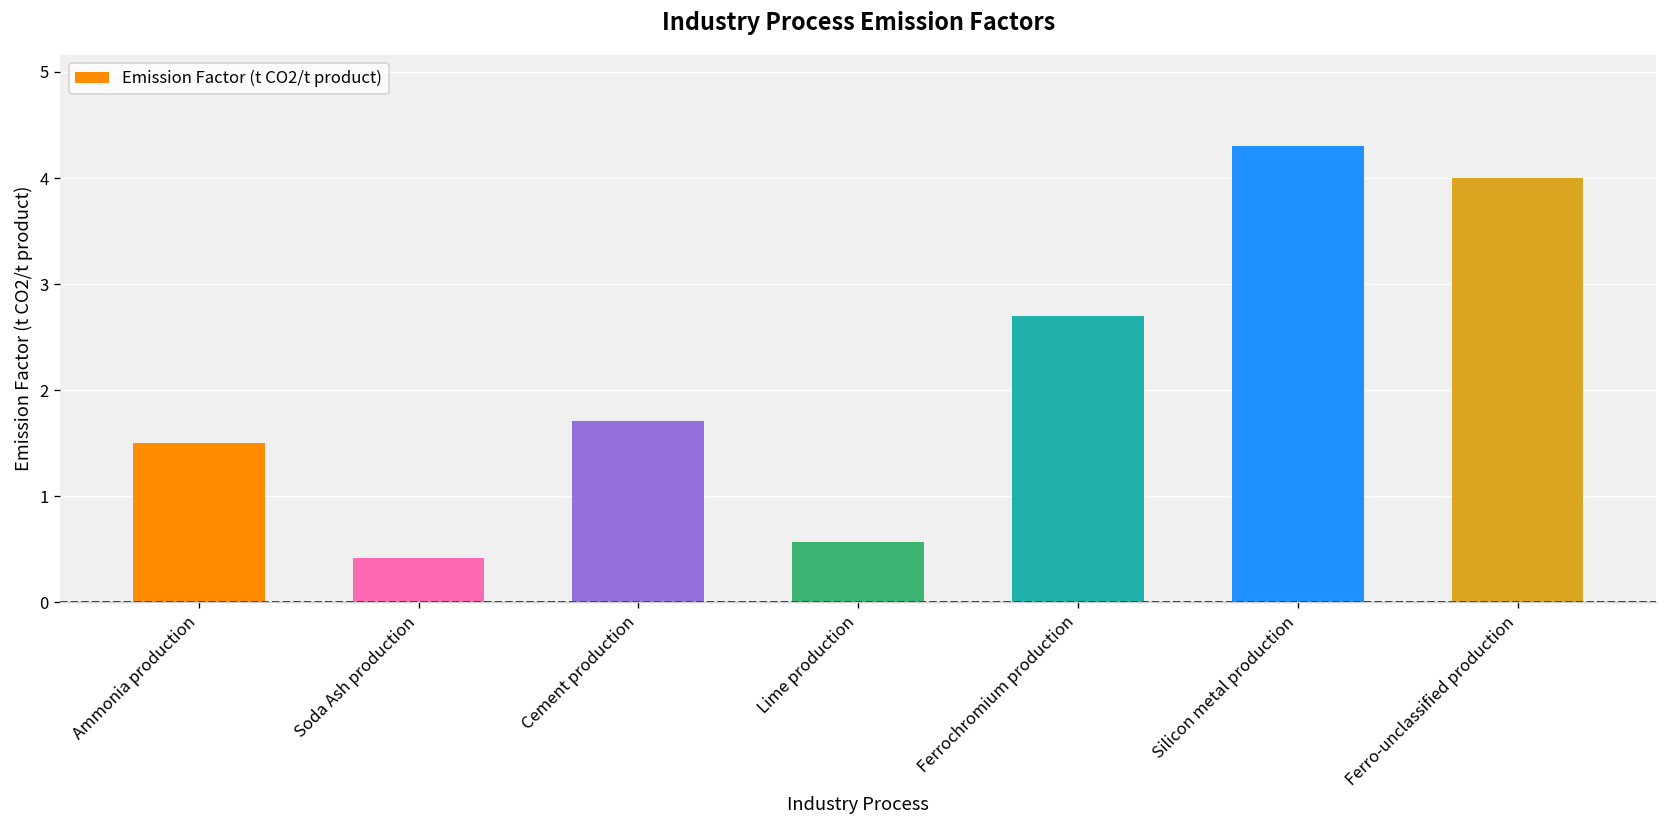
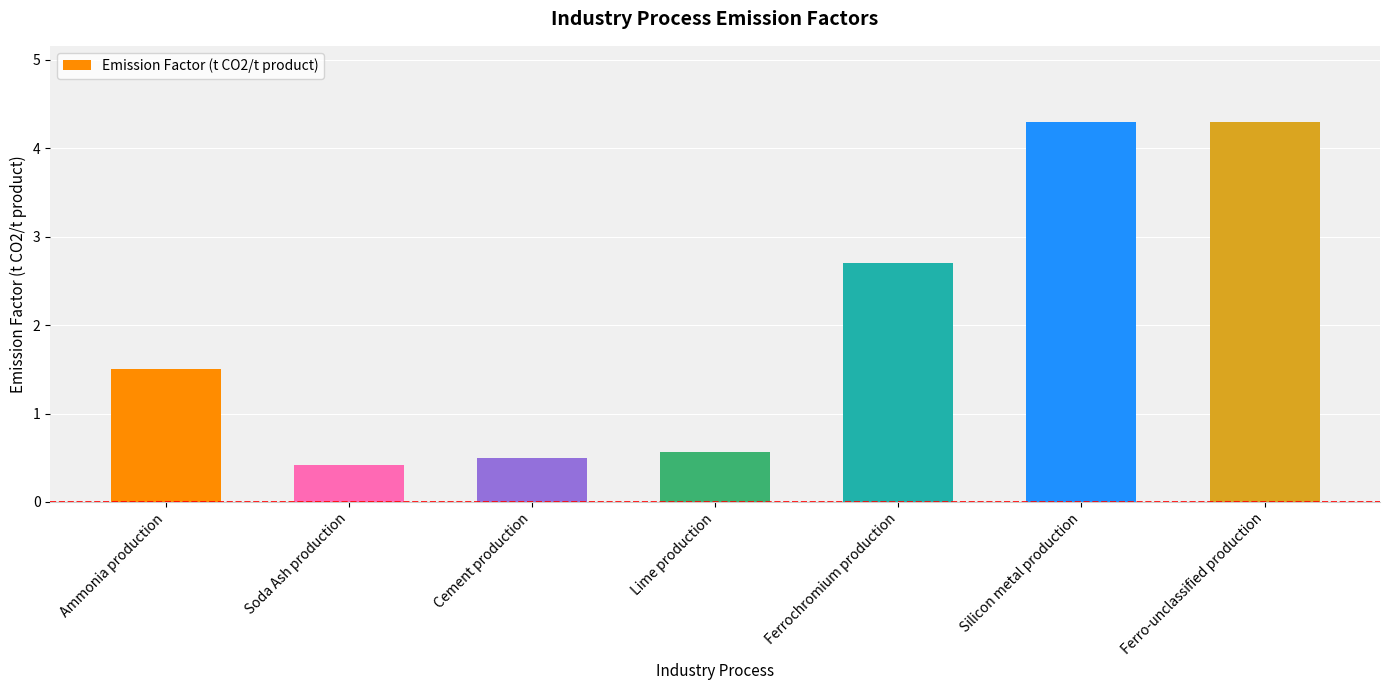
  {
    "Ammonia production": 1.5,
    "Soda Ash production": 0.4,
-   "Cement production": 1.7,
+   "Cement production": 0.5,
    "Lime production": 0.6,
    "Ferrochromium production": 2.7,
    "Silicon metal production": 4.3,
-   "Ferro-unclassified production": 4.0
+   "Ferro-unclassified production": 4.3
  }
